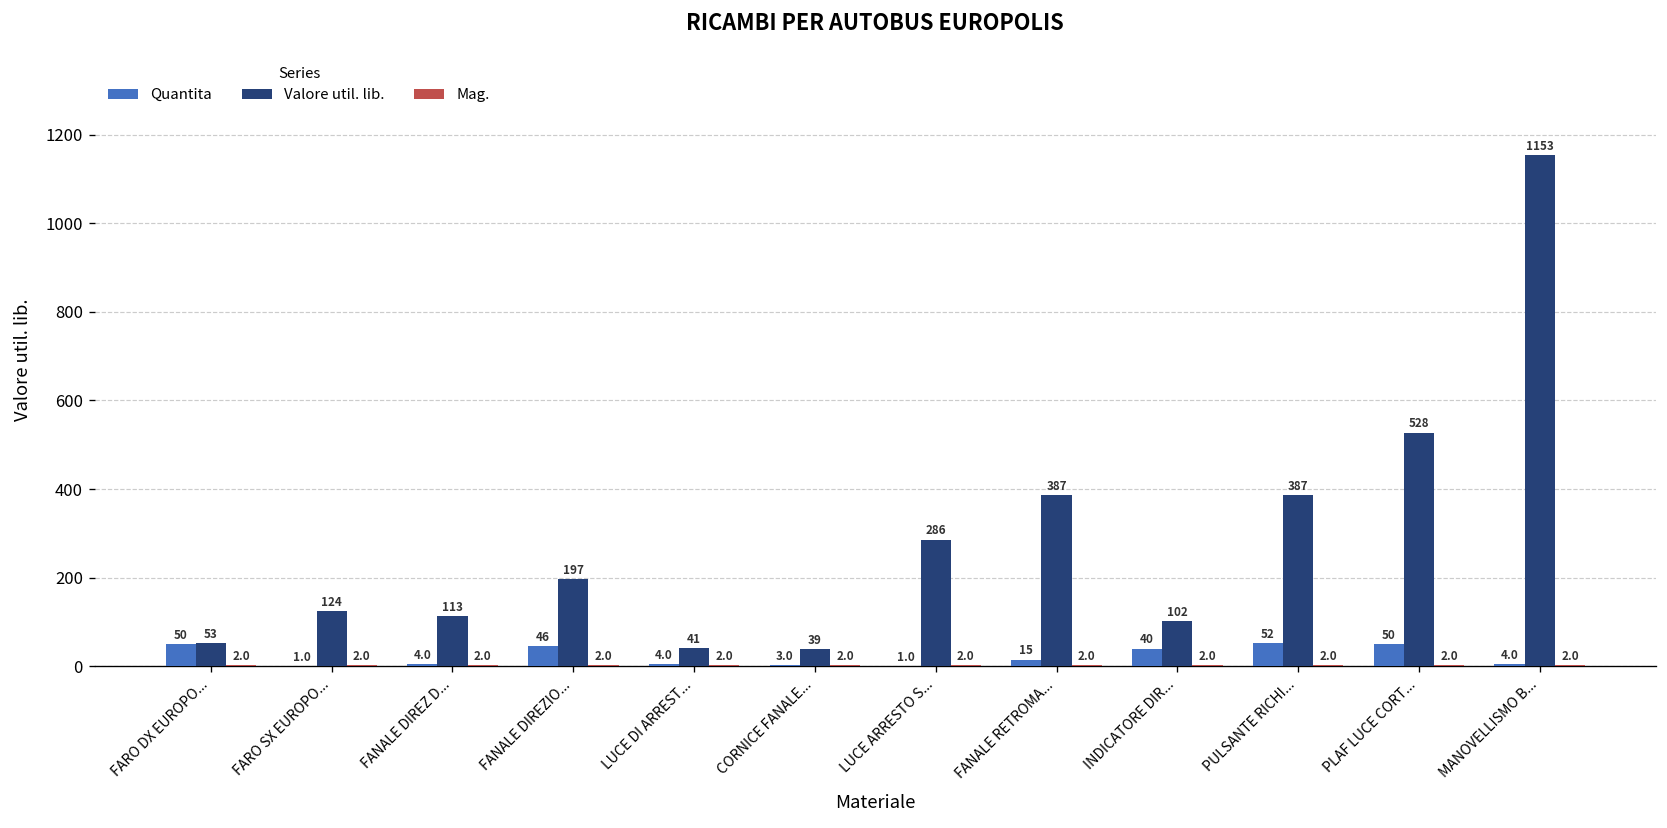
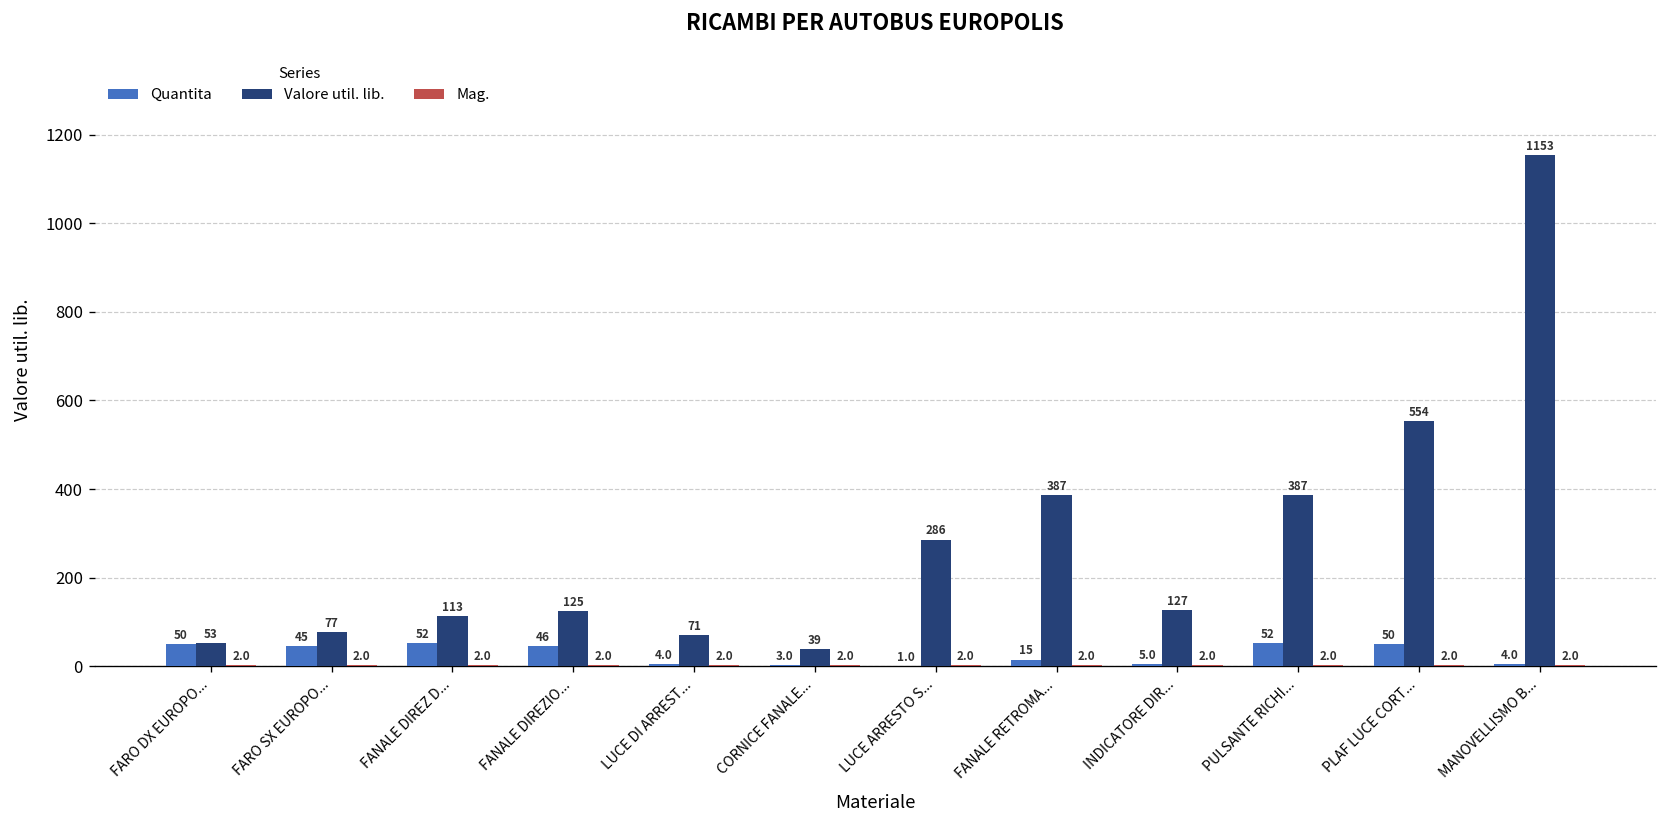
  {
    "Quantita": {
      "FARO DX EUROPO...": 50,
-     "FARO SX EUROPO...": 1.0,
-     "FANALE DIREZ D...": 4.0,
+     "FARO SX EUROPO...": 45,
+     "FANALE DIREZ D...": 52,
      "FANALE DIREZIO...": 46,
      "LUCE DI ARREST...": 4.0,
      "CORNICE FANALE...": 3.0,
      "LUCE ARRESTO S...": 1.0,
      "FANALE RETROMA...": 15,
-     "INDICATORE DIR...": 40,
+     "INDICATORE DIR...": 5.0,
      "PULSANTE RICHI...": 52,
      "PLAF LUCE CORT...": 50,
      "MANOVELLISMO B...": 4.0
    },
    "Valore util. lib.": {
      "FARO DX EUROPO...": 53,
-     "FARO SX EUROPO...": 124,
+     "FARO SX EUROPO...": 77,
      "FANALE DIREZ D...": 113,
-     "FANALE DIREZIO...": 197,
-     "LUCE DI ARREST...": 41,
+     "FANALE DIREZIO...": 125,
+     "LUCE DI ARREST...": 71,
      "CORNICE FANALE...": 39,
      "LUCE ARRESTO S...": 286,
      "FANALE RETROMA...": 387,
-     "INDICATORE DIR...": 102,
+     "INDICATORE DIR...": 127,
      "PULSANTE RICHI...": 387,
-     "PLAF LUCE CORT...": 528,
+     "PLAF LUCE CORT...": 554,
      "MANOVELLISMO B...": 1153
    },
    "Mag.": {
      "FARO DX EUROPO...": 2.0,
      "FARO SX EUROPO...": 2.0,
      "FANALE DIREZ D...": 2.0,
      "FANALE DIREZIO...": 2.0,
      "LUCE DI ARREST...": 2.0,
      "CORNICE FANALE...": 2.0,
      "LUCE ARRESTO S...": 2.0,
      "FANALE RETROMA...": 2.0,
      "INDICATORE DIR...": 2.0,
      "PULSANTE RICHI...": 2.0,
      "PLAF LUCE CORT...": 2.0,
      "MANOVELLISMO B...": 2.0
    }
  }
